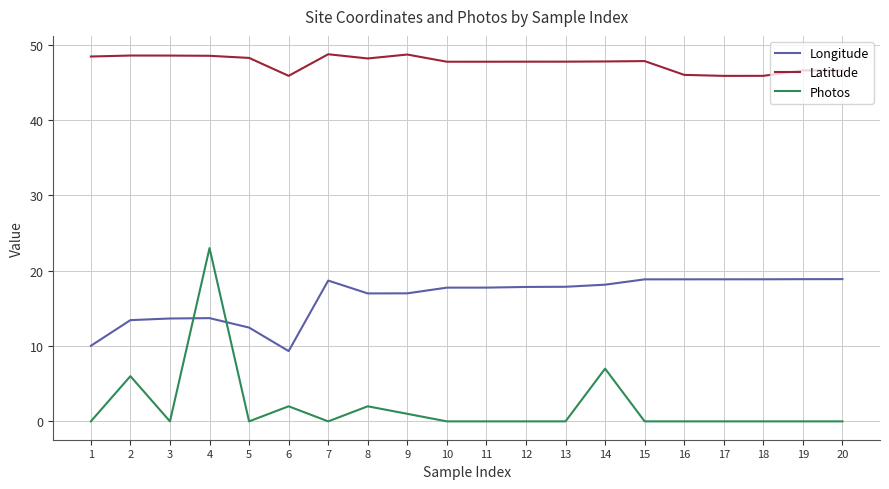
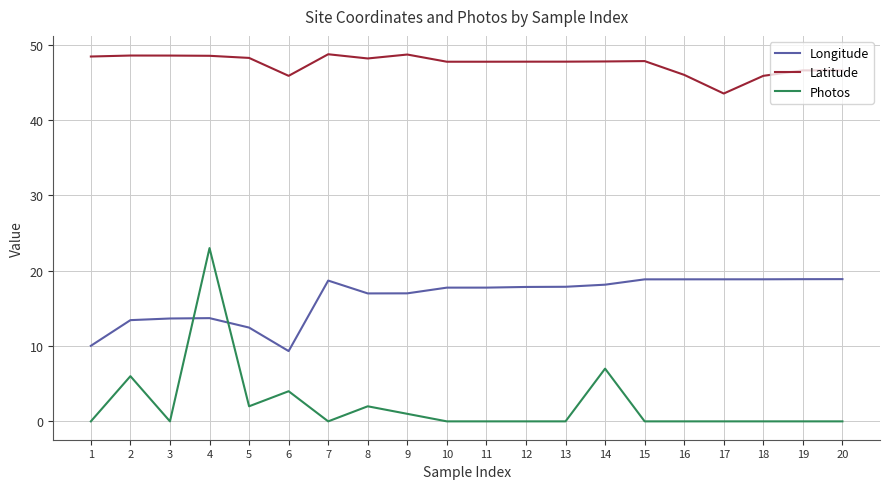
  {
    "Longitude": {
      "1": 10,
      "2": 13,
      "3": 14,
      "4": 14,
      "5": 12,
      "6": 9,
      "7": 19,
      "8": 17,
      "9": 17,
      "10": 18,
      "11": 18,
      "12": 18,
      "13": 18,
      "14": 18,
      "15": 19,
      "16": 19,
      "17": 19,
      "18": 19,
      "19": 19,
      "20": 19
    },
    "Latitude": {
      "1": 48,
      "2": 49,
      "3": 49,
      "4": 49,
      "5": 48,
      "6": 46,
      "7": 49,
      "8": 48,
      "9": 49,
      "10": 48,
      "11": 48,
      "12": 48,
      "13": 48,
      "14": 48,
      "15": 48,
      "16": 46,
-     "17": 46,
+     "17": 44,
      "18": 46
    },
    "Photos": {
      "1": 0,
      "2": 6,
      "3": 0,
      "4": 23,
-     "5": 0,
-     "6": 2,
+     "5": 2,
+     "6": 4,
      "7": 0,
      "8": 2,
      "9": 1,
      "10": 0,
      "11": 0,
      "12": 0,
      "13": 0,
      "14": 7,
      "15": 0,
      "16": 0,
      "17": 0,
      "18": 0,
      "19": 0,
      "20": 0
    }
  }
